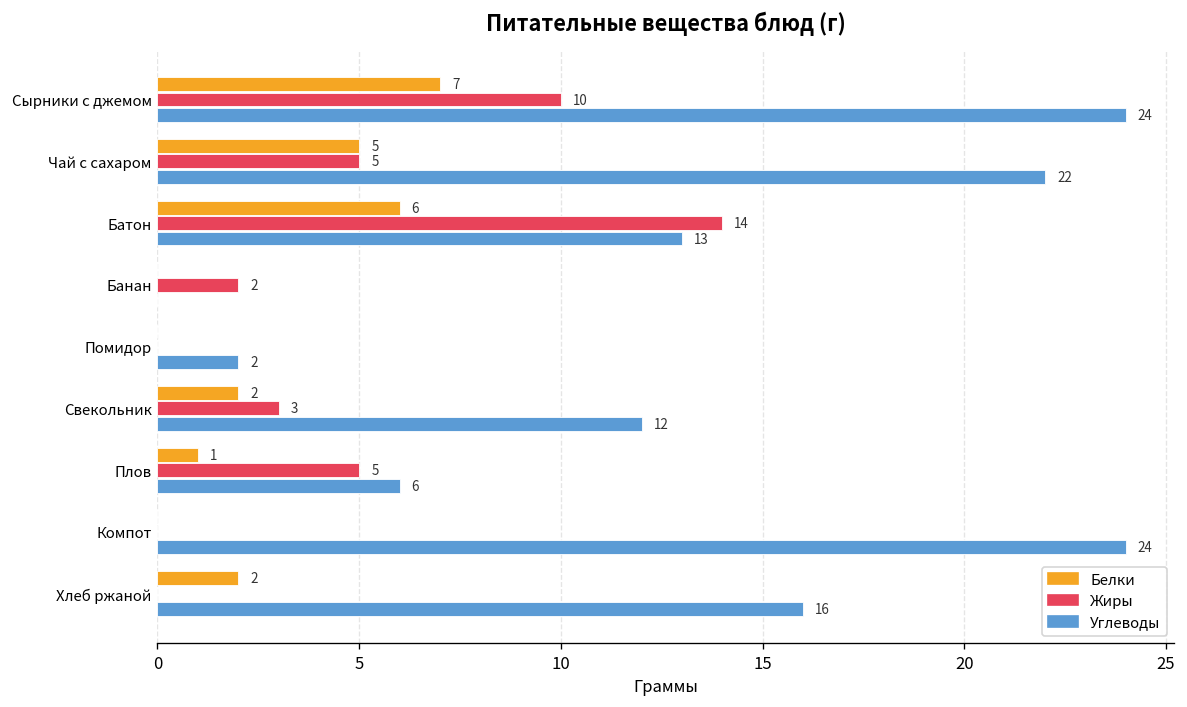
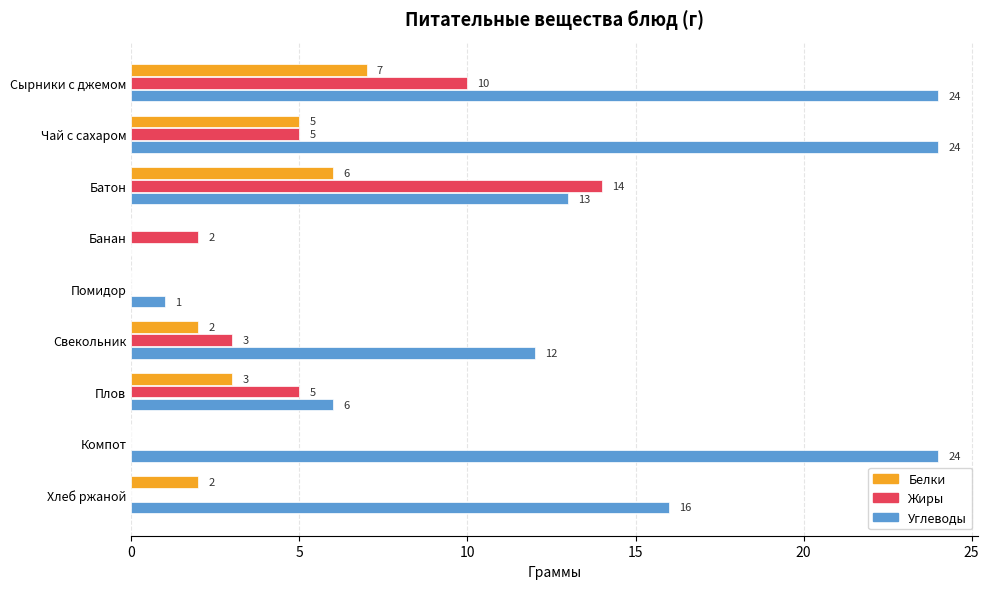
  {
    "Белки": {
      "Сырники с джемом": 7,
      "Чай с сахаром": 5,
      "Батон": 6,
      "Свекольник": 2,
-     "Плов": 1,
+     "Плов": 3,
      "Хлеб ржаной": 2
    },
    "Жиры": {
      "Сырники с джемом": 10,
      "Чай с сахаром": 5,
      "Батон": 14,
      "Банан": 2,
      "Свекольник": 3,
      "Плов": 5
    },
    "Углеводы": {
      "Сырники с джемом": 24,
-     "Чай с сахаром": 22,
+     "Чай с сахаром": 24,
      "Батон": 13,
-     "Помидор": 2,
+     "Помидор": 1,
      "Свекольник": 12,
      "Плов": 6,
      "Компот": 24,
      "Хлеб ржаной": 16
    }
  }
